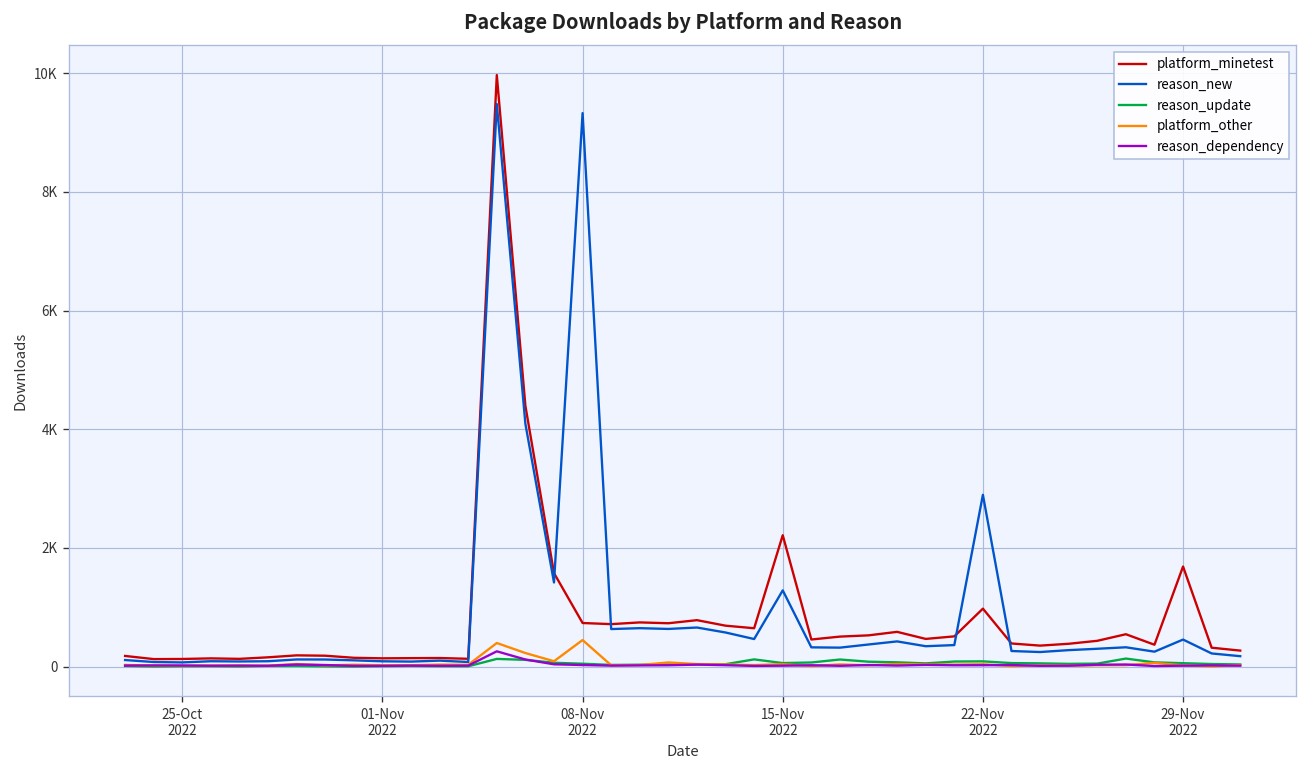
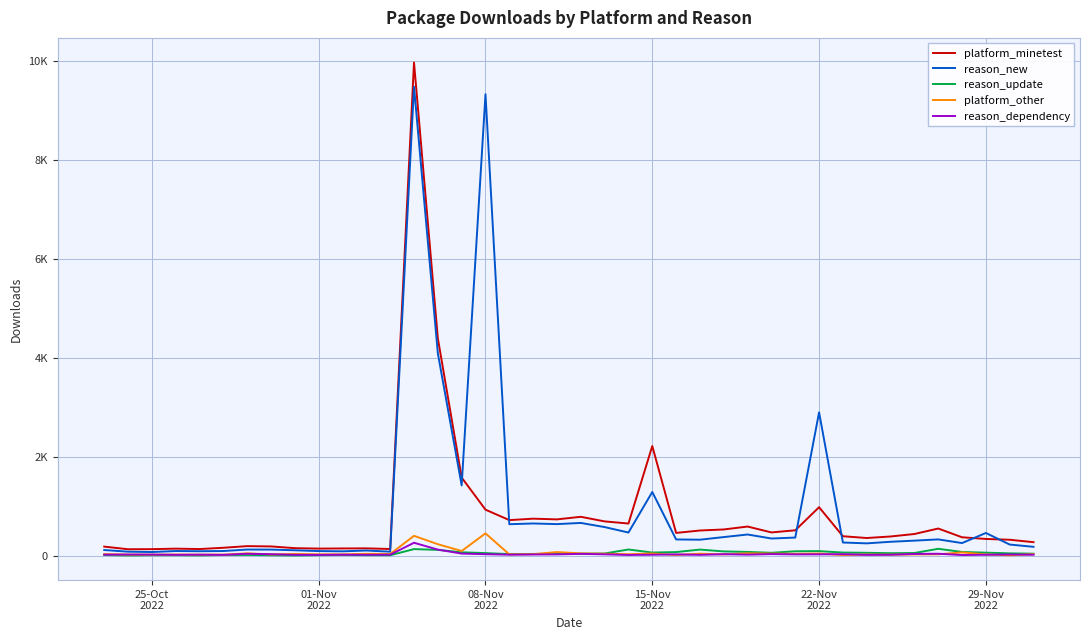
  {
    "platform_minetest": {
      "25-Oct 2022": 100,
-     "08-Nov 2022": 700,
+     "08-Nov 2022": 900,
      "15-Nov 2022": 2200,
      "22-Nov 2022": 1000,
-     "29-Nov 2022": 1700
+     "29-Nov 2022": 300
    },
    "reason_new": {
      "25-Oct 2022": 100,
      "08-Nov 2022": 9300,
      "15-Nov 2022": 1300,
      "22-Nov 2022": 2900,
      "29-Nov 2022": 500
    },
    "platform_other": {
      "08-Nov 2022": 400
    }
  }
